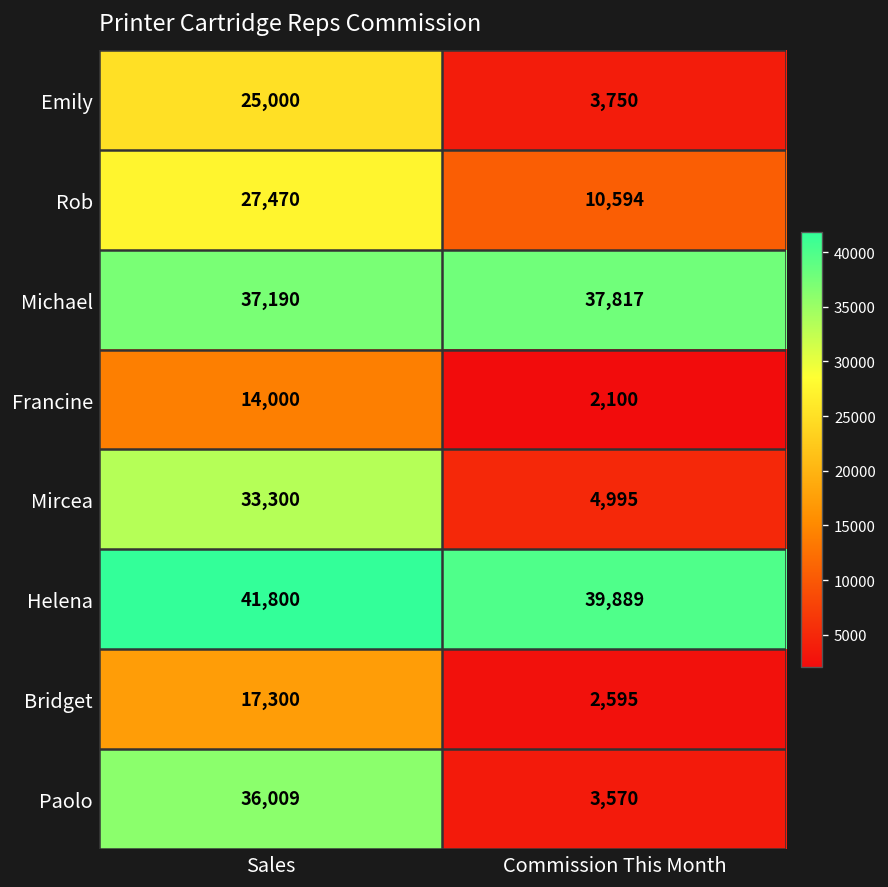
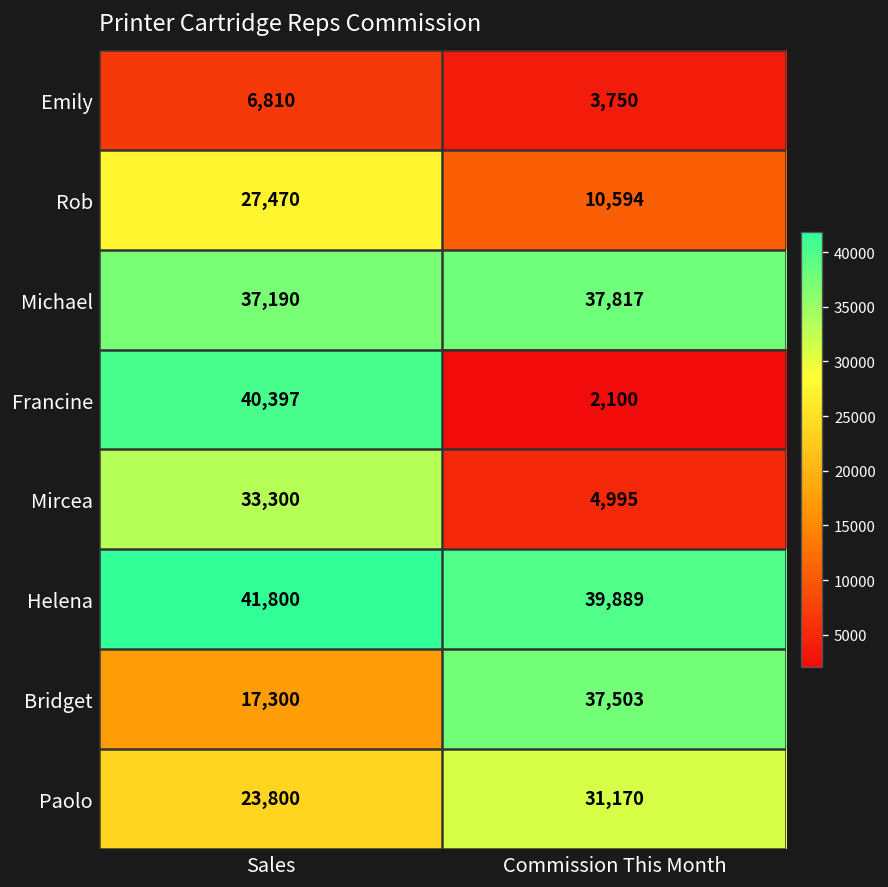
  {
    "Emily": {
-     "Sales": "25,000",
+     "Sales": "6,810",
      "Commission This Month": "3,750"
    },
    "Rob": {
      "Sales": "27,470",
      "Commission This Month": "10,594"
    },
    "Michael": {
      "Sales": "37,190",
      "Commission This Month": "37,817"
    },
    "Francine": {
-     "Sales": "14,000",
+     "Sales": "40,397",
      "Commission This Month": "2,100"
    },
    "Mircea": {
      "Sales": "33,300",
      "Commission This Month": "4,995"
    },
    "Helena": {
      "Sales": "41,800",
      "Commission This Month": "39,889"
    },
    "Bridget": {
      "Sales": "17,300",
-     "Commission This Month": "2,595"
+     "Commission This Month": "37,503"
    },
    "Paolo": {
-     "Sales": "36,009",
-     "Commission This Month": "3,570"
+     "Sales": "23,800",
+     "Commission This Month": "31,170"
    }
  }
